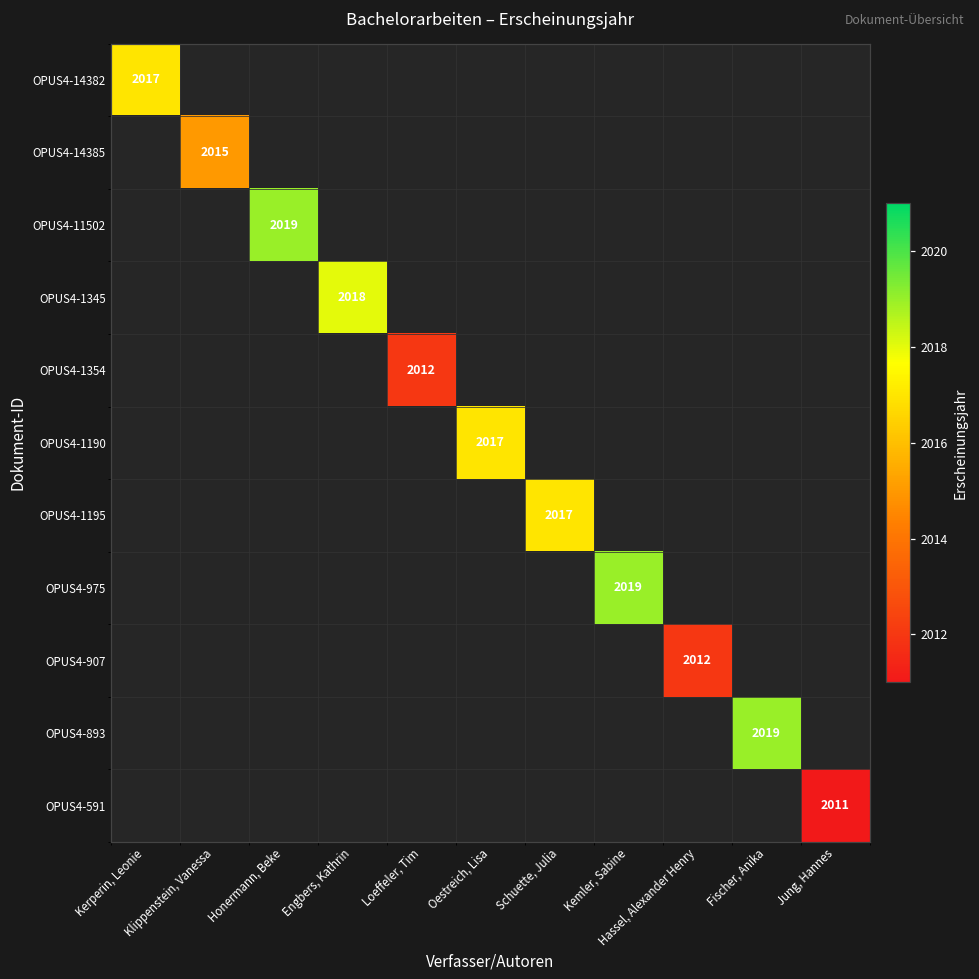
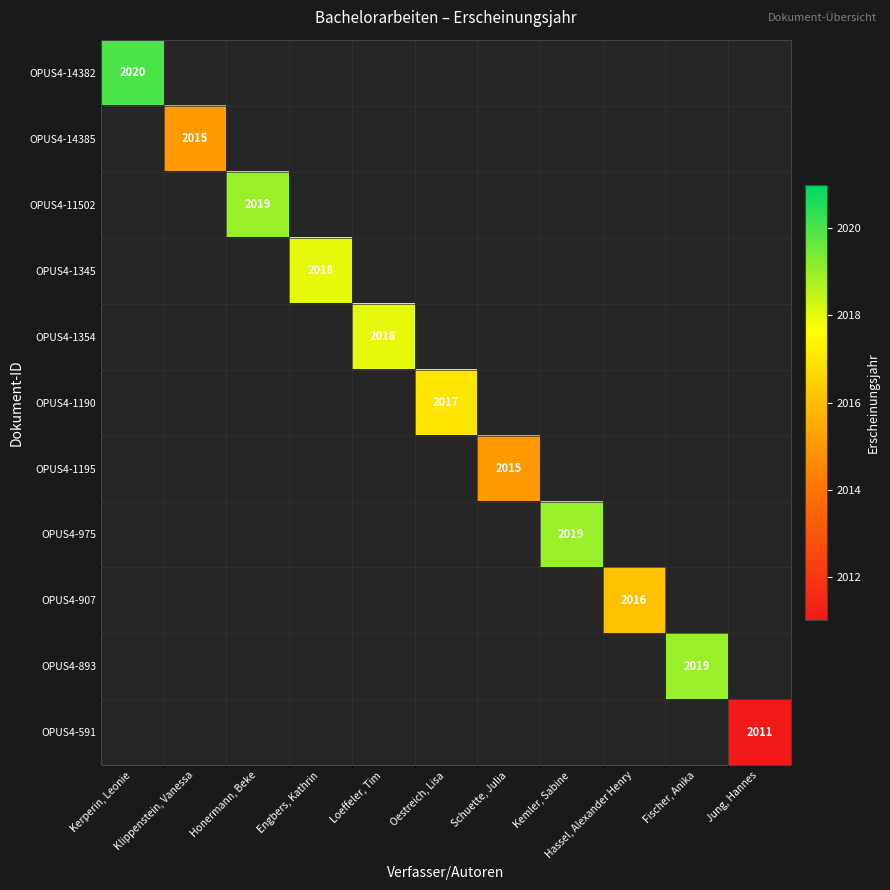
  {
    "OPUS4-14382": {
-     "Kerperin, Leonie": 2017
+     "Kerperin, Leonie": 2020
    },
    "OPUS4-14385": {
      "Klippenstein, Vanessa": 2015
    },
    "OPUS4-11502": {
      "Honermann, Beke": 2019
    },
    "OPUS4-1345": {
      "Engbers, Kathrin": 2018
    },
    "OPUS4-1354": {
-     "Loeffeler, Tim": 2012
+     "Loeffeler, Tim": 2018
    },
    "OPUS4-1190": {
      "Oestreich, Lisa": 2017
    },
    "OPUS4-1195": {
-     "Schuette, Julia": 2017
+     "Schuette, Julia": 2015
    },
    "OPUS4-975": {
      "Kemler, Sabine": 2019
    },
    "OPUS4-907": {
-     "Hassel, Alexander Henry": 2012
+     "Hassel, Alexander Henry": 2016
    },
    "OPUS4-893": {
      "Fischer, Anika": 2019
    },
    "OPUS4-591": {
      "Jung, Hannes": 2011
    }
  }
